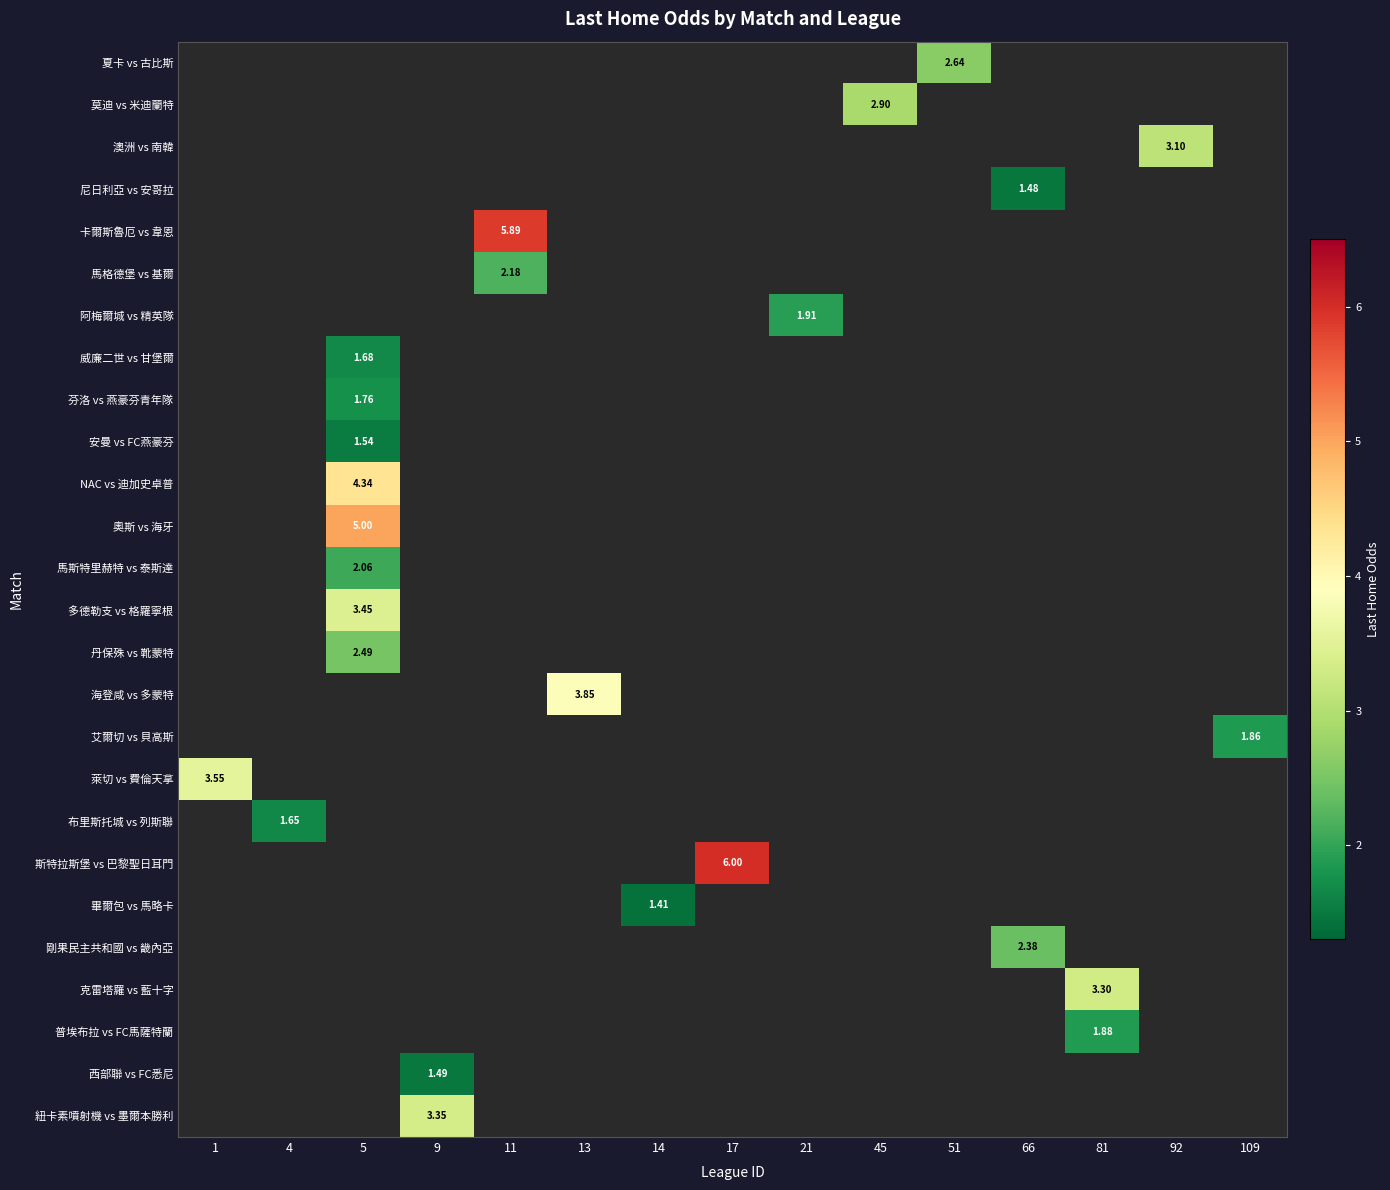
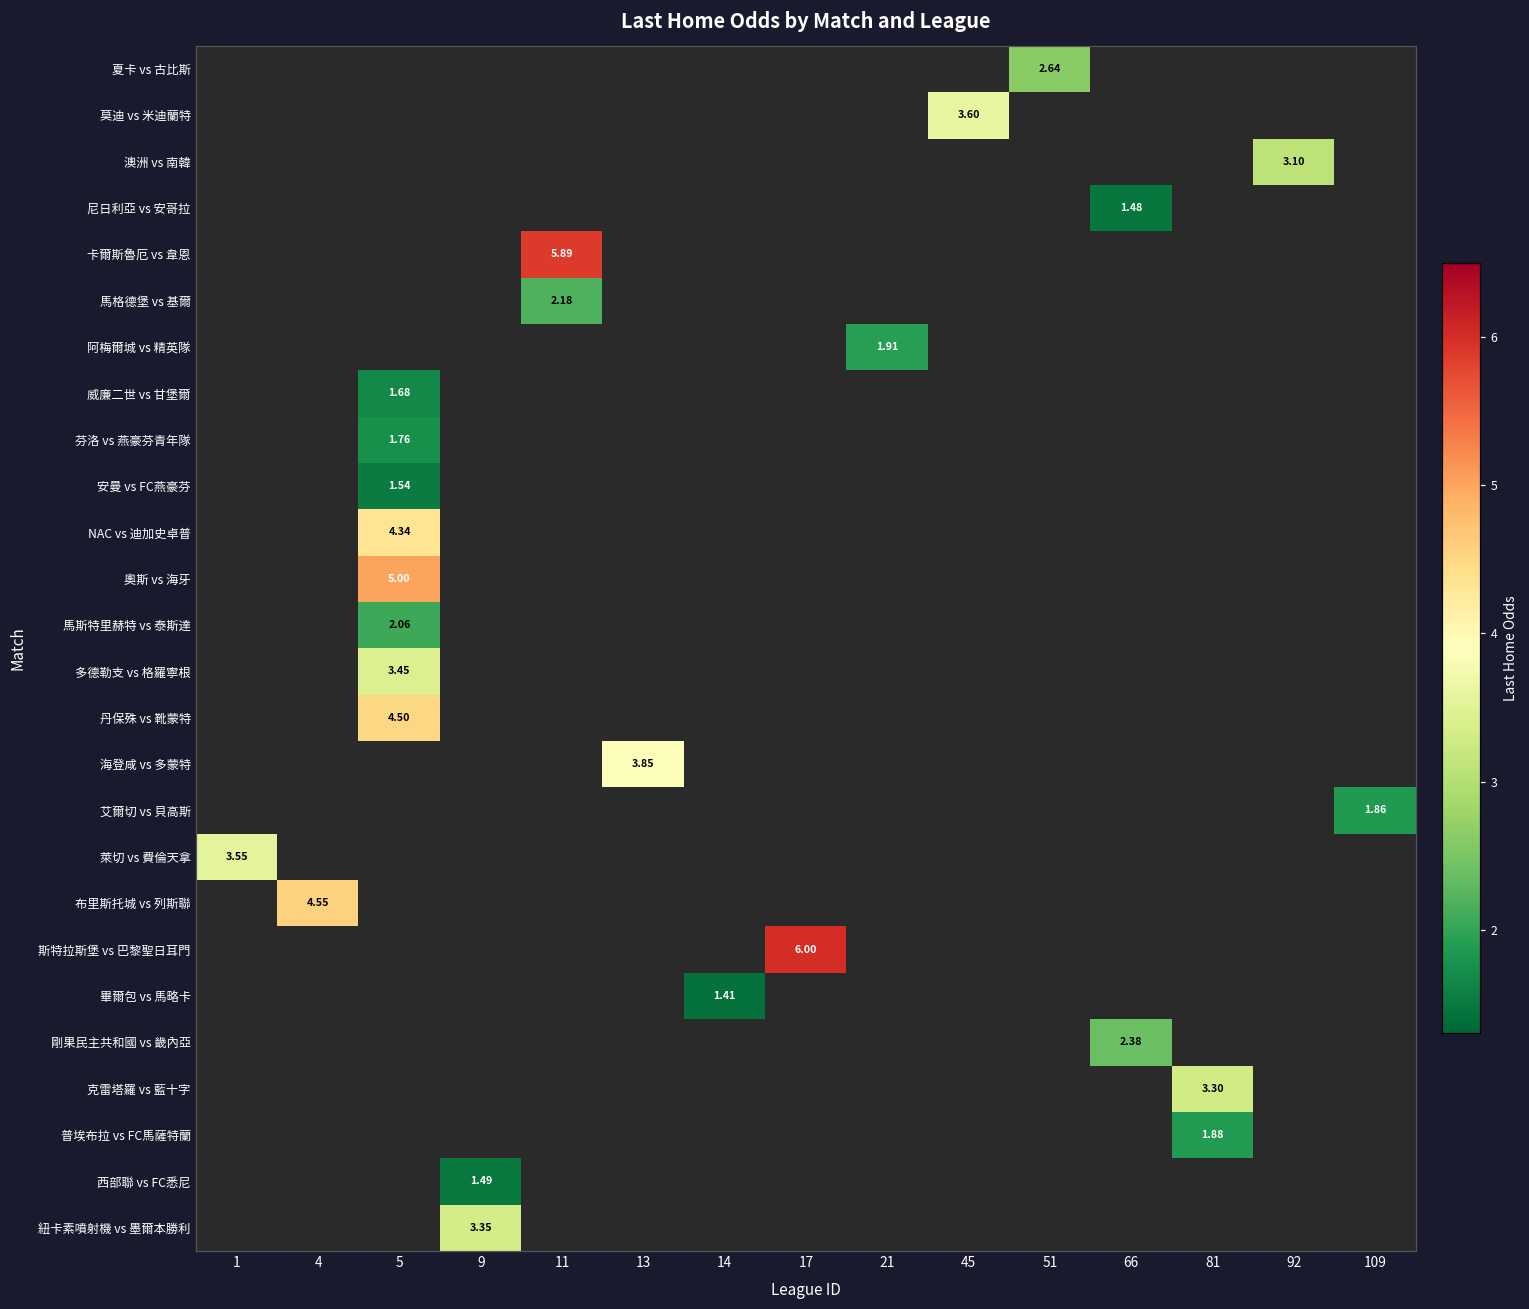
  {
    "夏卡 vs 古比斯": {
      "51": 2.64
    },
    "莫迪 vs 米迪蘭特": {
-     "45": 2.90
+     "45": 3.60
    },
    "澳洲 vs 南韓": {
      "92": 3.10
    },
    "尼日利亞 vs 安哥拉": {
      "66": 1.48
    },
    "卡爾斯魯厄 vs 韋恩": {
      "11": 5.89
    },
    "馬格德堡 vs 基爾": {
      "11": 2.18
    },
    "阿梅爾城 vs 精英隊": {
      "21": 1.91
    },
    "威廉二世 vs 甘堡爾": {
      "5": 1.68
    },
    "芬洛 vs 燕豪芬青年隊": {
      "5": 1.76
    },
    "安曼 vs FC燕豪芬": {
      "5": 1.54
    },
    "NAC vs 迪加史卓普": {
      "5": 4.34
    },
    "奧斯 vs 海牙": {
      "5": 5.00
    },
    "馬斯特里赫特 vs 泰斯達": {
      "5": 2.06
    },
    "多德勒支 vs 格羅寧根": {
      "5": 3.45
    },
    "丹保殊 vs 靴蒙特": {
-     "5": 2.49
+     "5": 4.50
    },
    "海登咸 vs 多蒙特": {
      "13": 3.85
    },
    "艾爾切 vs 貝高斯": {
      "109": 1.86
    },
    "萊切 vs 費倫天拿": {
      "1": 3.55
    },
    "布里斯托城 vs 列斯聯": {
-     "4": 1.65
+     "4": 4.55
    },
    "斯特拉斯堡 vs 巴黎聖日耳門": {
      "17": 6.00
    },
    "畢爾包 vs 馬略卡": {
      "14": 1.41
    },
    "剛果民主共和國 vs 畿內亞": {
      "66": 2.38
    },
    "克雷塔羅 vs 藍十字": {
      "81": 3.30
    },
    "普埃布拉 vs FC馬薩特蘭": {
      "81": 1.88
    },
    "西部聯 vs FC悉尼": {
      "9": 1.49
    },
    "紐卡素噴射機 vs 墨爾本勝利": {
      "9": 3.35
    }
  }
